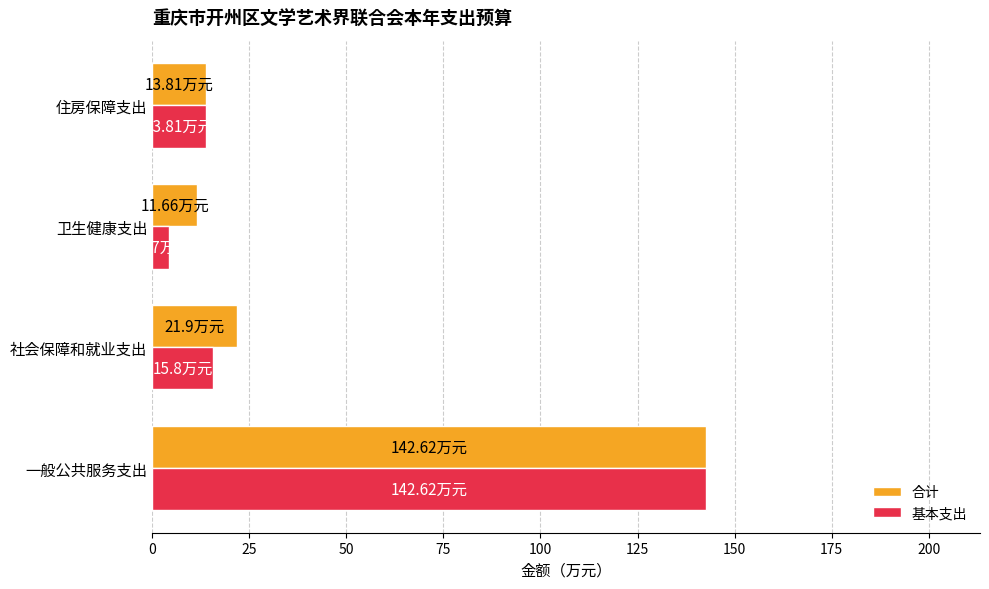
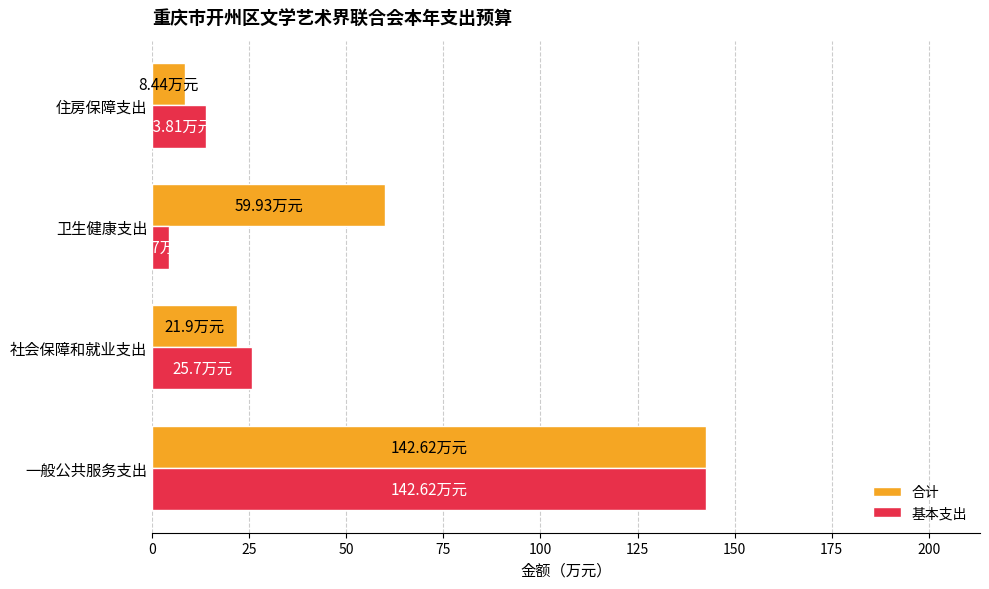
  {
    "合计": {
-     "住房保障支出": 13.81,
-     "卫生健康支出": 11.66,
+     "住房保障支出": 8.44,
+     "卫生健康支出": 59.93,
      "社会保障和就业支出": 21.9,
      "一般公共服务支出": 142.62
    },
    "基本支出": {
      "住房保障支出": 13.81,
-     "社会保障和就业支出": 15.8,
+     "社会保障和就业支出": 25.7,
      "一般公共服务支出": 142.62
    }
  }
